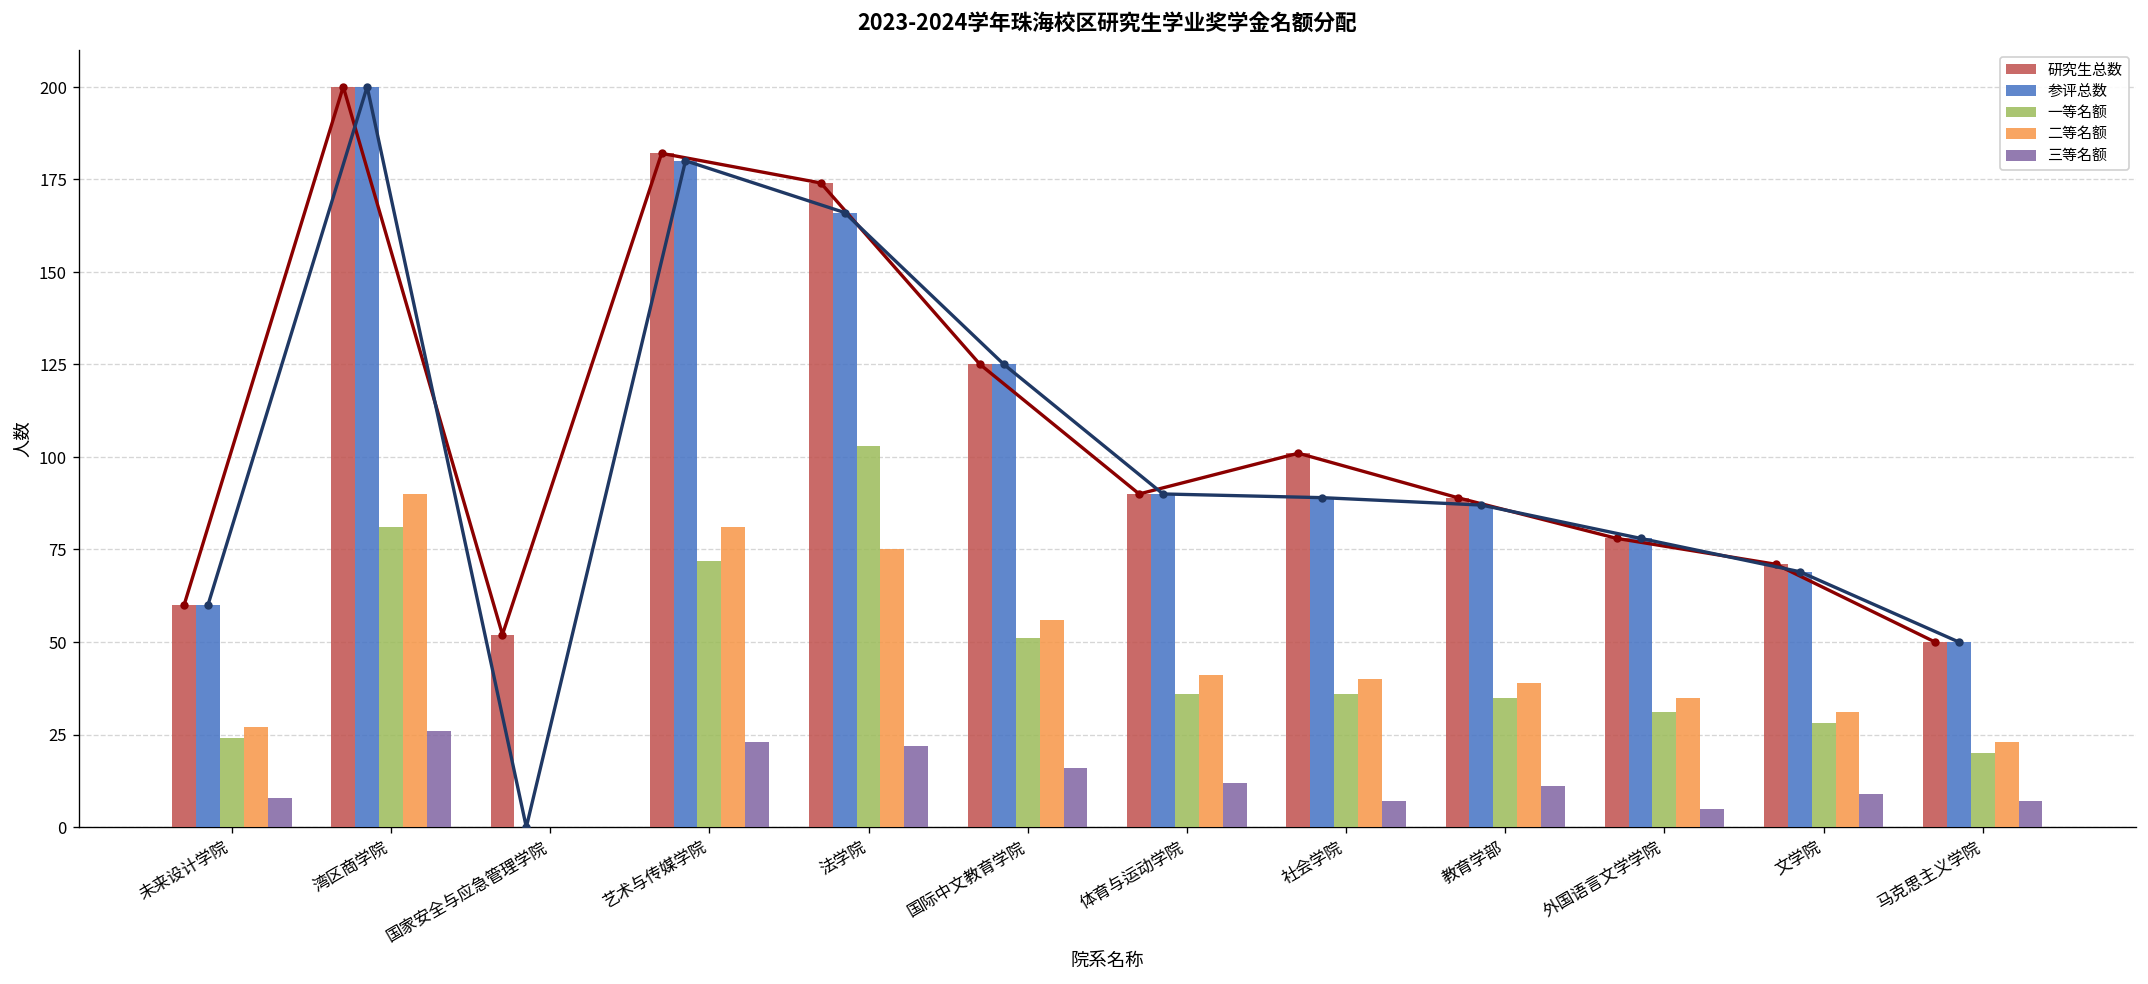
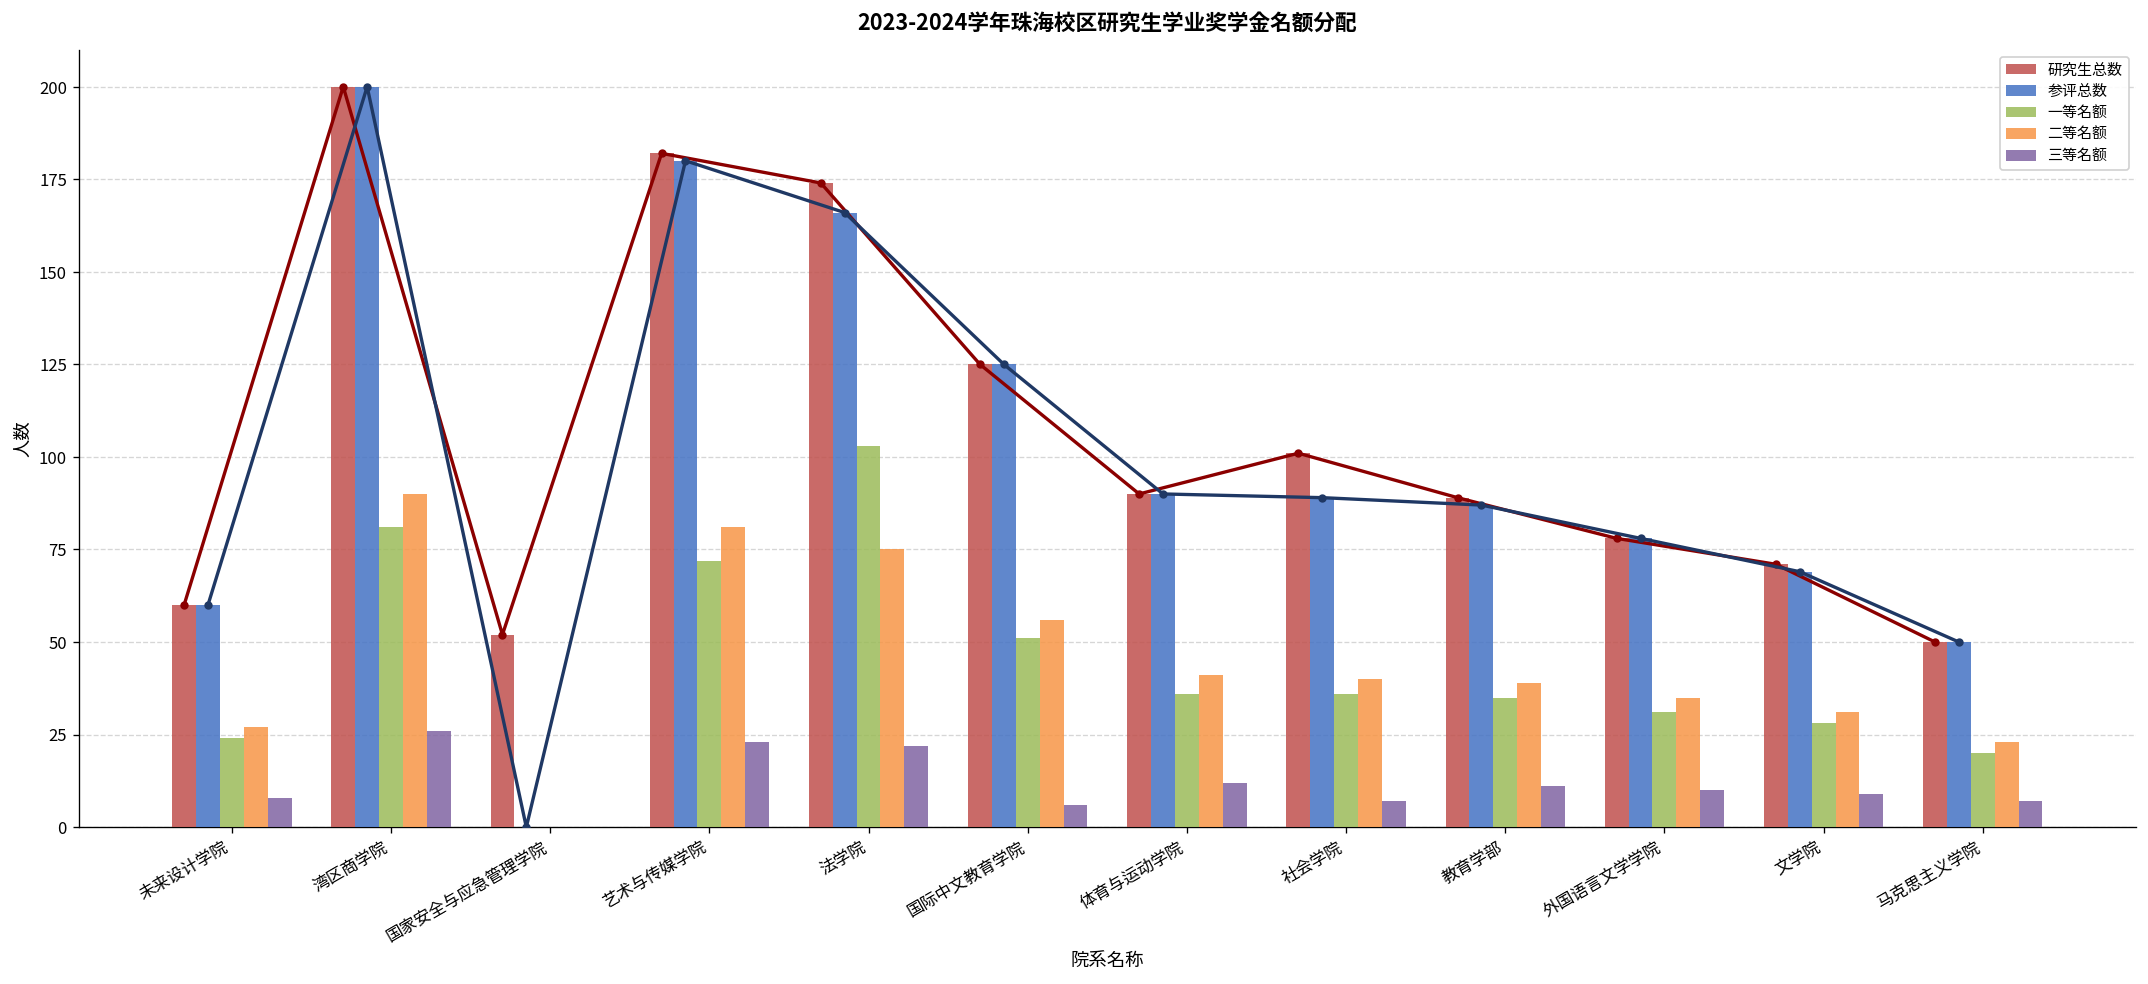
  {
    "研究生总数": {
      "未来设计学院": 60,
      "湾区商学院": 200,
      "国家安全与应急管理学院": 52,
      "艺术与传媒学院": 182,
      "法学院": 174,
      "国际中文教育学院": 125,
      "体育与运动学院": 90,
      "社会学院": 101,
      "教育学部": 89,
      "外国语言文学学院": 78,
      "文学院": 71,
      "马克思主义学院": 50
    },
    "参评总数": {
      "未来设计学院": 60,
      "湾区商学院": 200,
      "国家安全与应急管理学院": 0,
      "艺术与传媒学院": 180,
      "法学院": 166,
      "国际中文教育学院": 125,
      "体育与运动学院": 90,
      "社会学院": 89,
      "教育学部": 87,
      "外国语言文学学院": 78,
      "文学院": 69,
      "马克思主义学院": 50
    },
    "一等名额": {
      "未来设计学院": 24,
      "湾区商学院": 81,
      "国家安全与应急管理学院": 0,
      "艺术与传媒学院": 72,
      "法学院": 103,
      "国际中文教育学院": 51,
      "体育与运动学院": 36,
      "社会学院": 36,
      "教育学部": 35,
      "外国语言文学学院": 31,
      "文学院": 28,
      "马克思主义学院": 20
    },
    "二等名额": {
      "未来设计学院": 27,
      "湾区商学院": 90,
      "国家安全与应急管理学院": 0,
      "艺术与传媒学院": 81,
      "法学院": 75,
      "国际中文教育学院": 56,
      "体育与运动学院": 41,
      "社会学院": 40,
      "教育学部": 39,
      "外国语言文学学院": 35,
      "文学院": 31,
      "马克思主义学院": 23
    },
    "三等名额": {
      "未来设计学院": 8,
      "湾区商学院": 26,
      "国家安全与应急管理学院": 0,
      "艺术与传媒学院": 23,
      "法学院": 22,
-     "国际中文教育学院": 16,
+     "国际中文教育学院": 6,
      "体育与运动学院": 12,
      "社会学院": 7,
      "教育学部": 11,
-     "外国语言文学学院": 5,
+     "外国语言文学学院": 10,
      "文学院": 9,
      "马克思主义学院": 7
    }
  }
